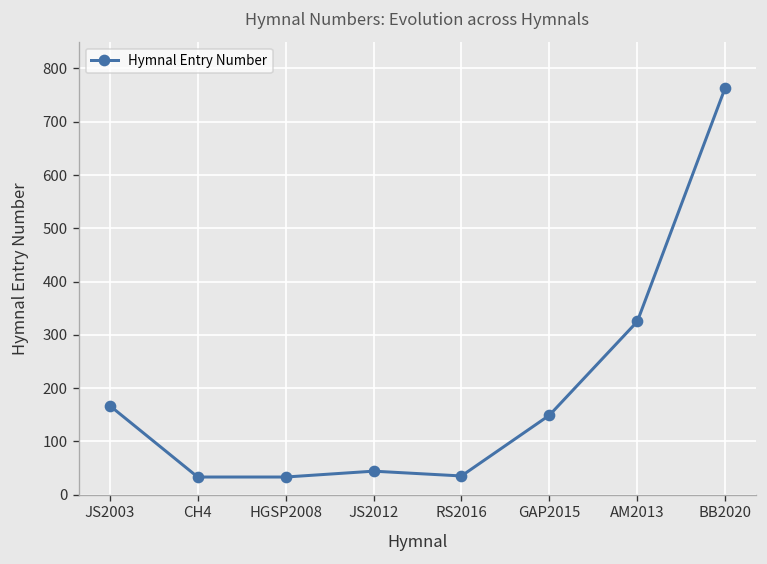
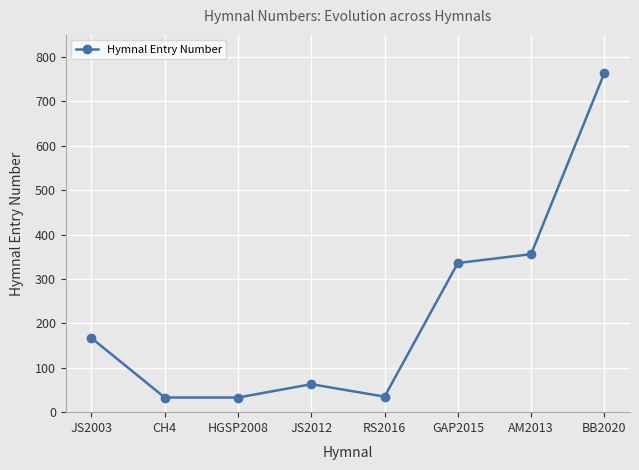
  {
    "JS2003": 170,
    "CH4": 30,
    "HGSP2008": 30,
-   "JS2012": 40,
+   "JS2012": 60,
    "RS2016": 40,
-   "GAP2015": 150,
-   "AM2013": 330,
+   "GAP2015": 340,
+   "AM2013": 360,
    "BB2020": 760
  }
